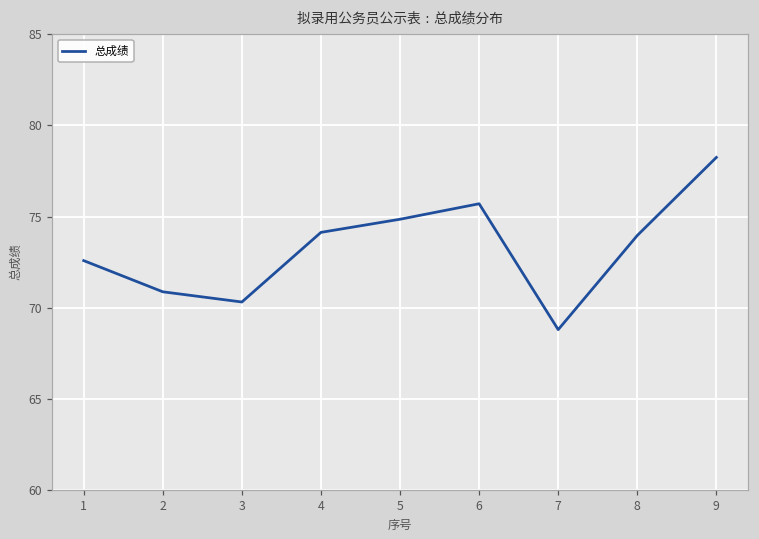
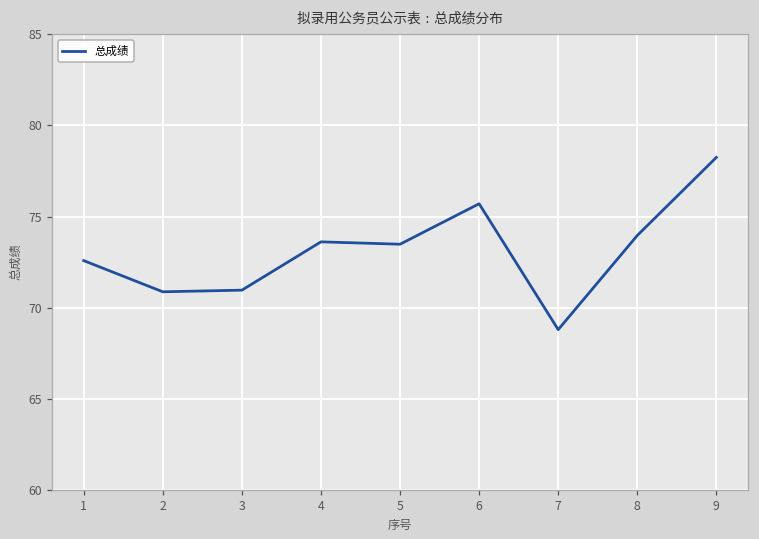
  {
    "1": 72.6,
    "2": 70.9,
-   "3": 70.3,
-   "4": 74.1,
-   "5": 74.9,
+   "3": 71.0,
+   "4": 73.6,
+   "5": 73.5,
    "6": 75.7,
    "7": 68.8,
    "8": 74.0,
    "9": 78.2
  }
